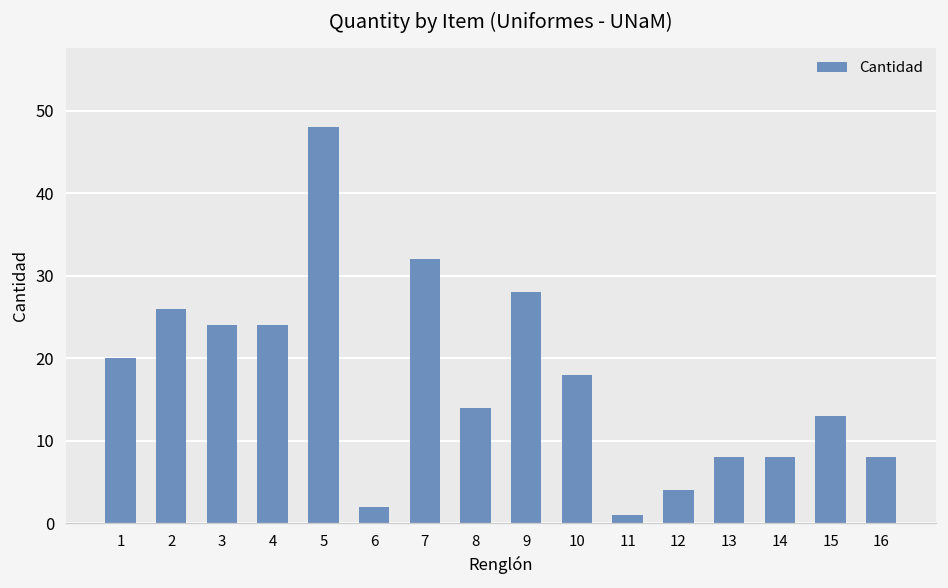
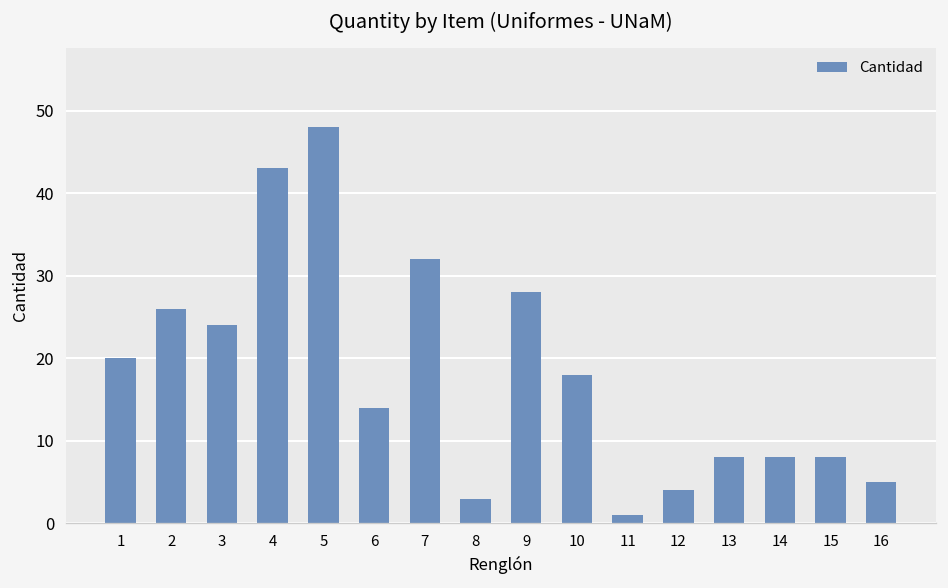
  {
    "1": 20,
    "2": 26,
    "3": 24,
-   "4": 24,
+   "4": 43,
    "5": 48,
-   "6": 2,
+   "6": 14,
    "7": 32,
-   "8": 14,
+   "8": 3,
    "9": 28,
    "10": 18,
    "11": 1,
    "12": 4,
    "13": 8,
    "14": 8,
-   "15": 13,
-   "16": 8
+   "15": 8,
+   "16": 5
  }
